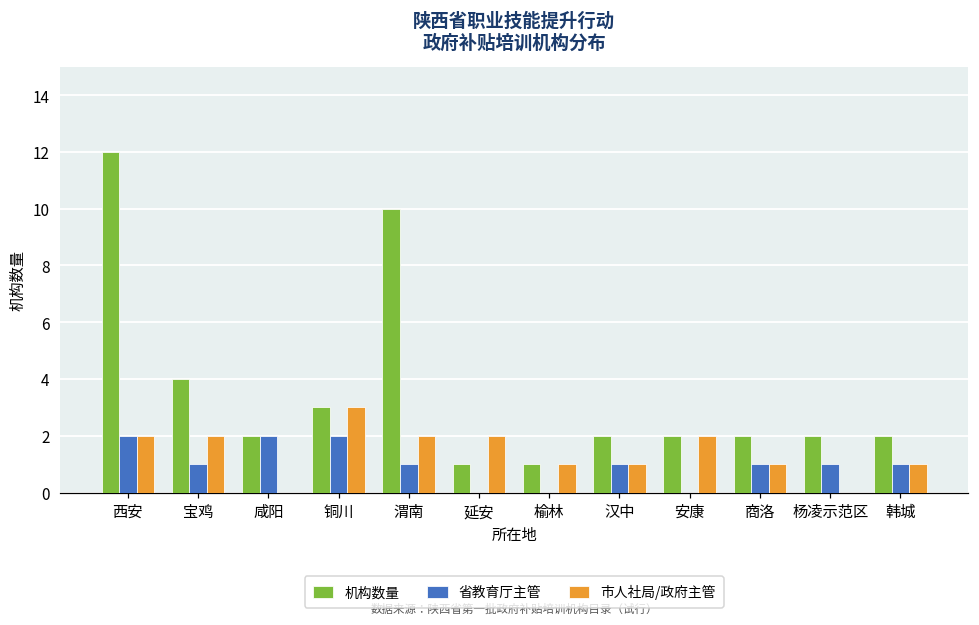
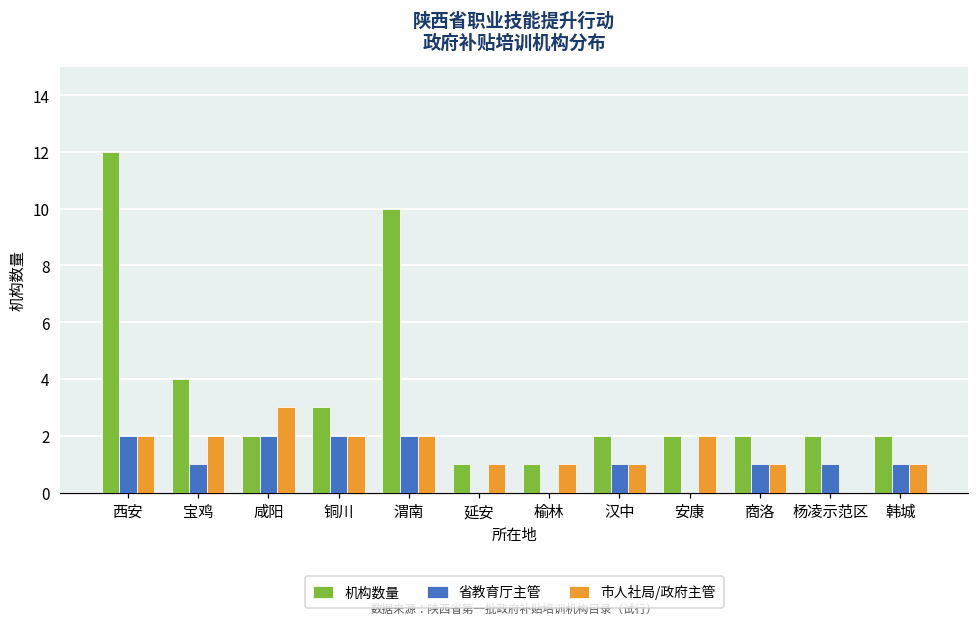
  {
    "机构数量": {
      "西安": 12,
      "宝鸡": 4,
      "咸阳": 2,
      "铜川": 3,
      "渭南": 10,
      "延安": 1,
      "榆林": 1,
      "汉中": 2,
      "安康": 2,
      "商洛": 2,
      "杨凌示范区": 2,
      "韩城": 2
    },
    "省教育厅主管": {
      "西安": 2,
      "宝鸡": 1,
      "咸阳": 2,
      "铜川": 2,
-     "渭南": 1,
+     "渭南": 2,
      "延安": 0,
      "榆林": 0,
      "汉中": 1,
      "安康": 0,
      "商洛": 1,
      "杨凌示范区": 1,
      "韩城": 1
    },
    "市人社局/政府主管": {
      "西安": 2,
      "宝鸡": 2,
-     "咸阳": 0,
-     "铜川": 3,
+     "咸阳": 3,
+     "铜川": 2,
      "渭南": 2,
-     "延安": 2,
+     "延安": 1,
      "榆林": 1,
      "汉中": 1,
      "安康": 2,
      "商洛": 1,
      "杨凌示范区": 0,
      "韩城": 1
    }
  }
